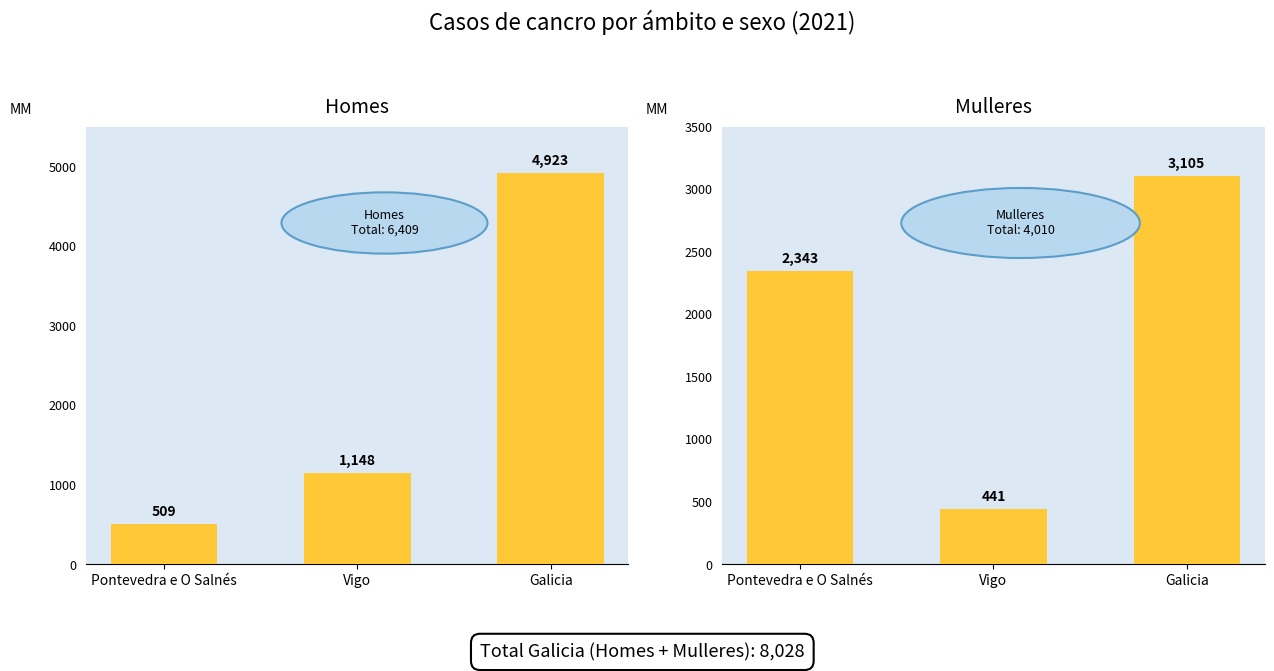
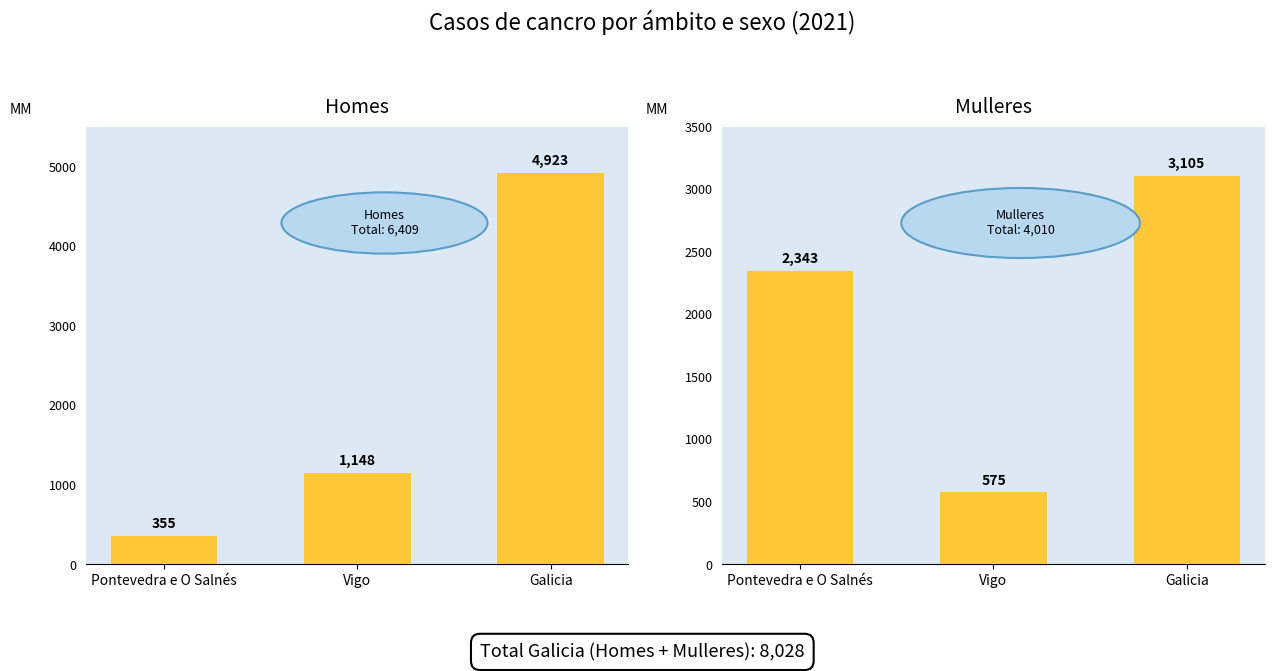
  {
    "Homes": {
-     "Pontevedra e O Salnés": "509",
+     "Pontevedra e O Salnés": "355",
      "Vigo": "1,148",
      "Galicia": "4,923"
    },
    "Mulleres": {
      "Pontevedra e O Salnés": "2,343",
-     "Vigo": "441",
+     "Vigo": "575",
      "Galicia": "3,105"
    }
  }
